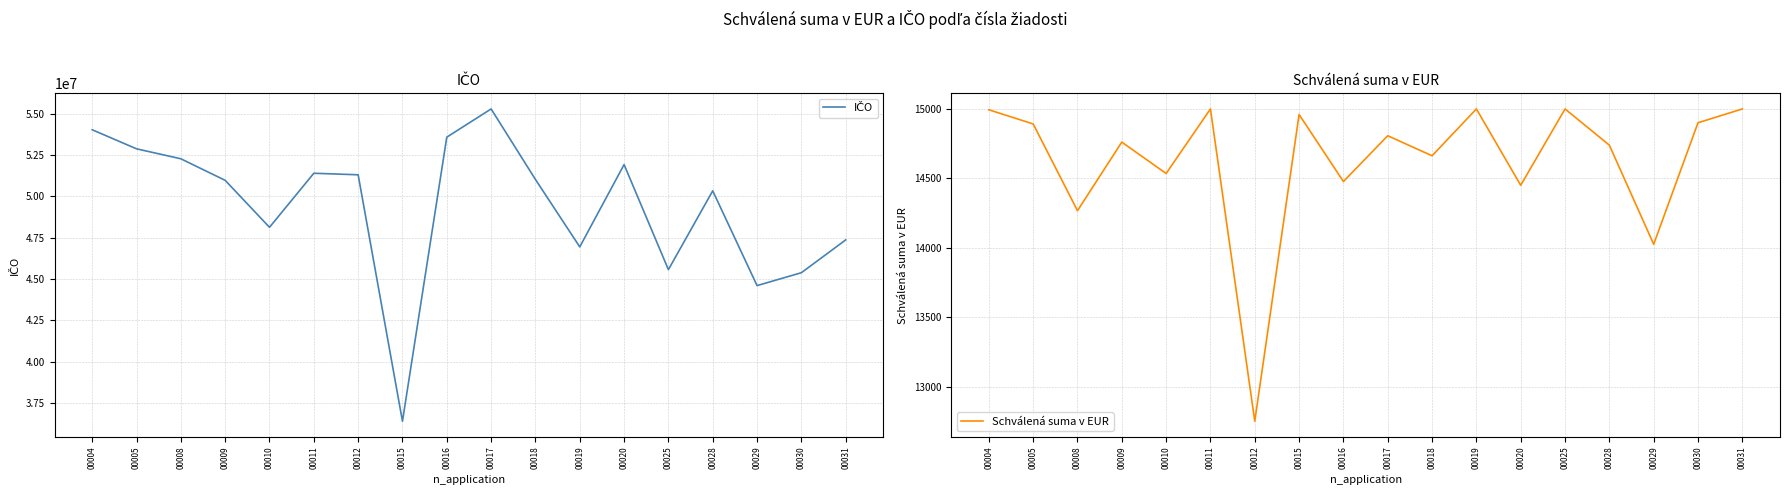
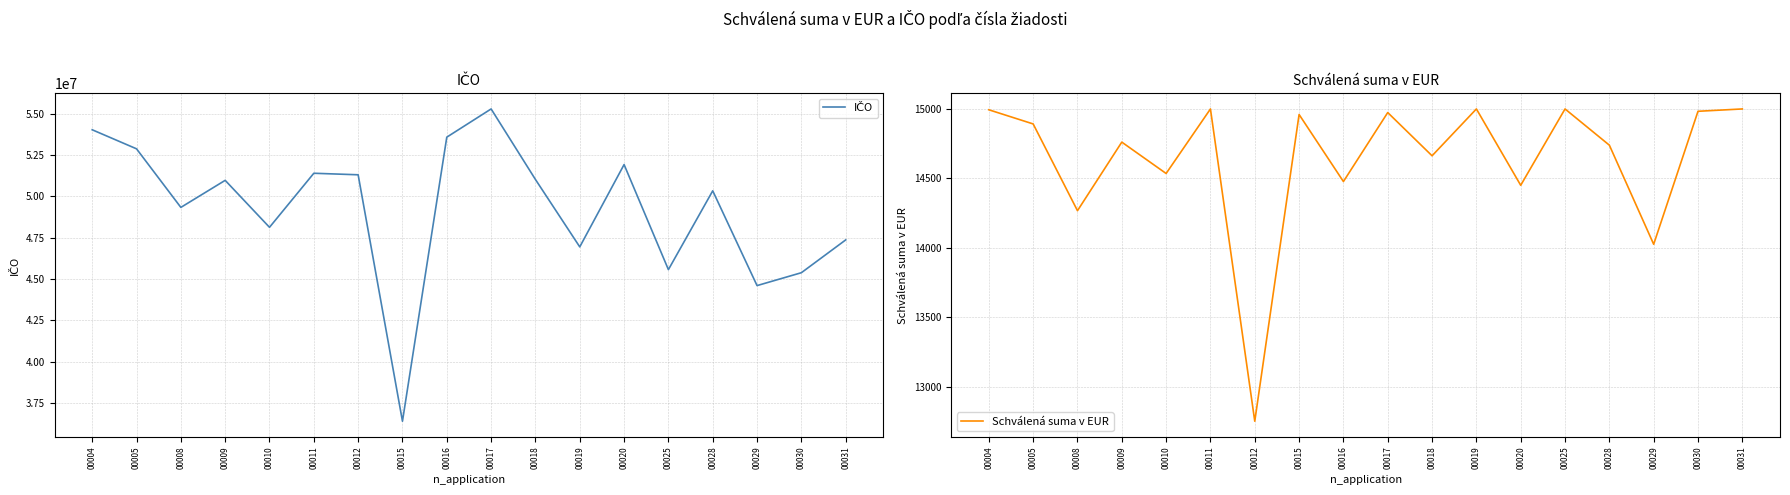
  {
    "IČO": {
      "00004": 54000000,
      "00005": 52900000,
-     "00008": 52300000,
+     "00008": 49300000,
      "00009": 51000000,
      "00010": 48100000,
      "00011": 51400000,
      "00012": 51300000,
      "00015": 36400000,
      "00016": 53600000,
      "00017": 55300000,
      "00018": 51000000,
      "00019": 46900000,
      "00020": 51900000,
      "00025": 45600000,
      "00028": 50300000,
      "00029": 44600000,
      "00030": 45400000,
      "00031": 47400000
    },
    "Schválená suma v EUR": {
      "00004": 14990,
      "00005": 14890,
      "00008": 14270,
      "00009": 14760,
      "00010": 14540,
      "00011": 15000,
      "00012": 12750,
      "00015": 14960,
      "00016": 14480,
-     "00017": 14810,
+     "00017": 14970,
      "00018": 14660,
      "00019": 15000,
      "00020": 14450,
      "00025": 15000,
      "00028": 14740,
      "00029": 14030,
-     "00030": 14900,
+     "00030": 14980,
      "00031": 15000
    }
  }
